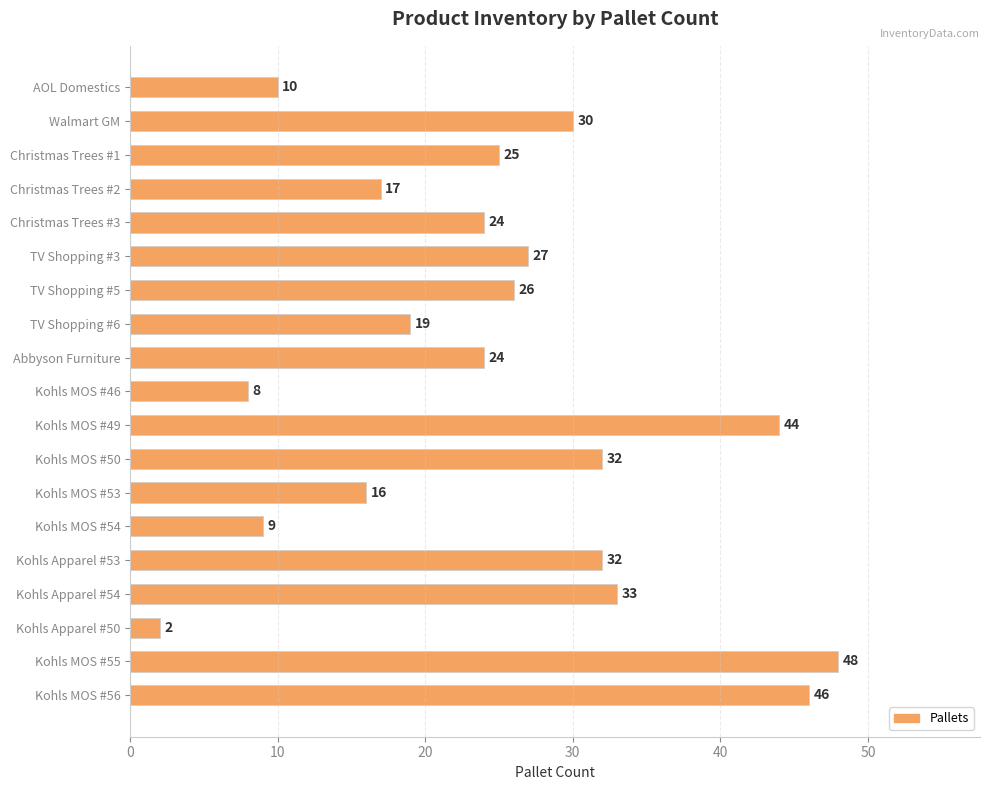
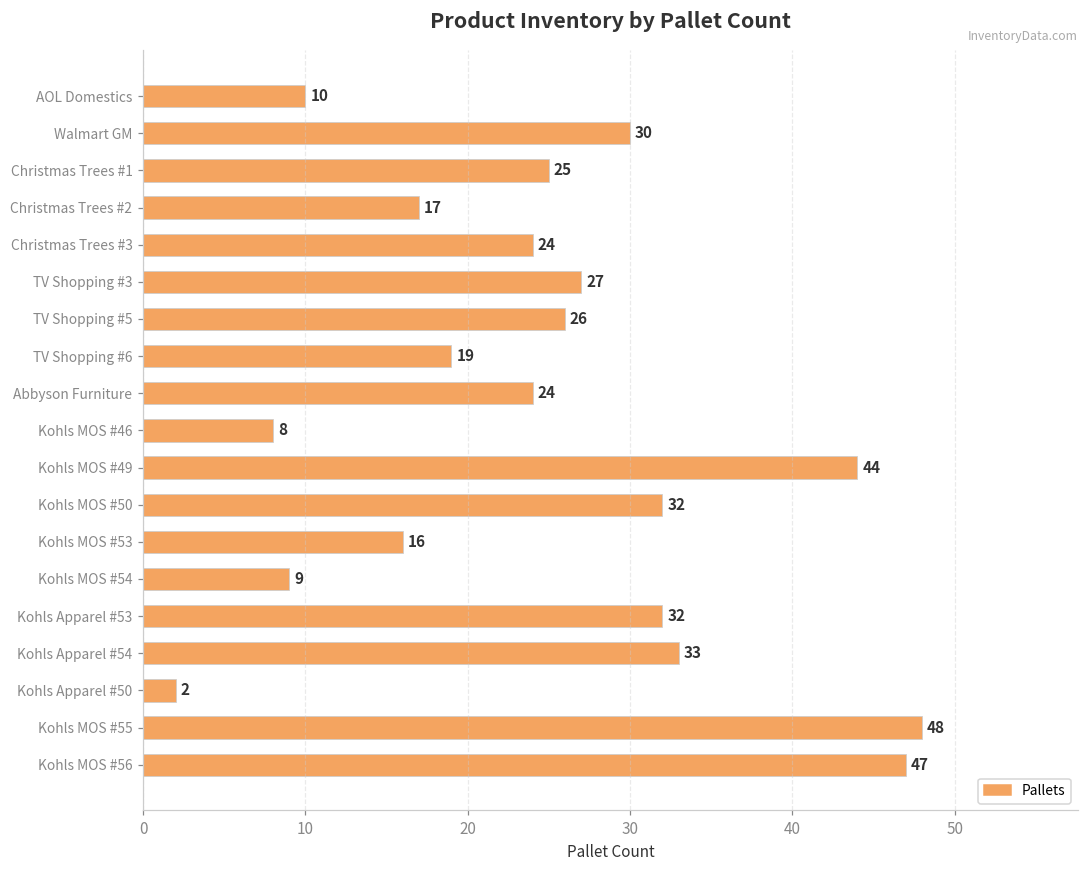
  {
    "AOL Domestics": 10,
    "Walmart GM": 30,
    "Christmas Trees #1": 25,
    "Christmas Trees #2": 17,
    "Christmas Trees #3": 24,
    "TV Shopping #3": 27,
    "TV Shopping #5": 26,
    "TV Shopping #6": 19,
    "Abbyson Furniture": 24,
    "Kohls MOS #46": 8,
    "Kohls MOS #49": 44,
    "Kohls MOS #50": 32,
    "Kohls MOS #53": 16,
    "Kohls MOS #54": 9,
    "Kohls Apparel #53": 32,
    "Kohls Apparel #54": 33,
    "Kohls Apparel #50": 2,
    "Kohls MOS #55": 48,
-   "Kohls MOS #56": 46
+   "Kohls MOS #56": 47
  }
